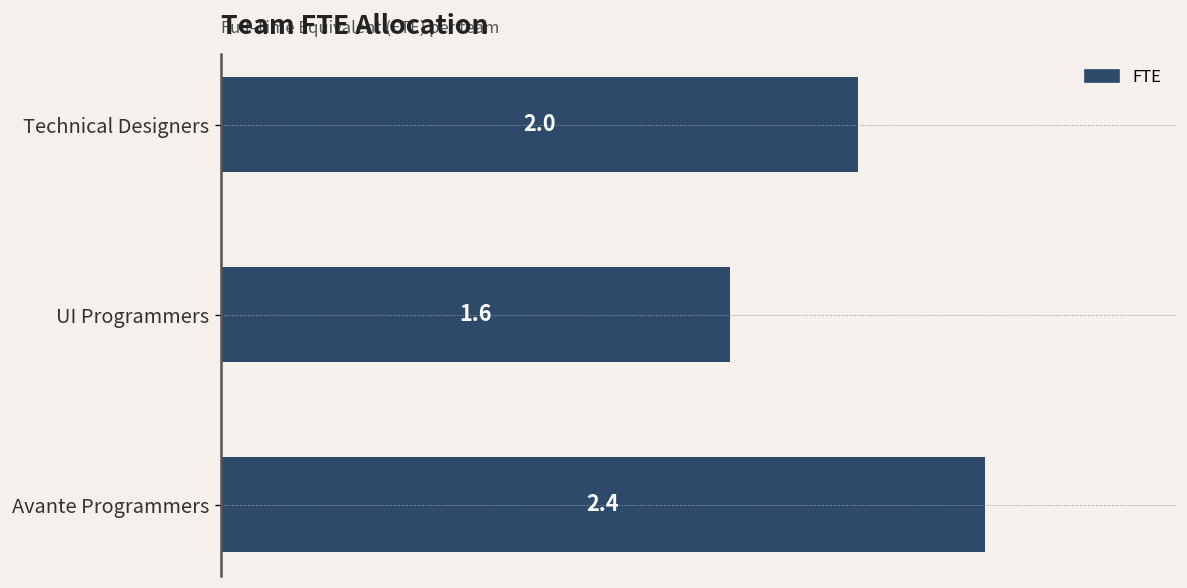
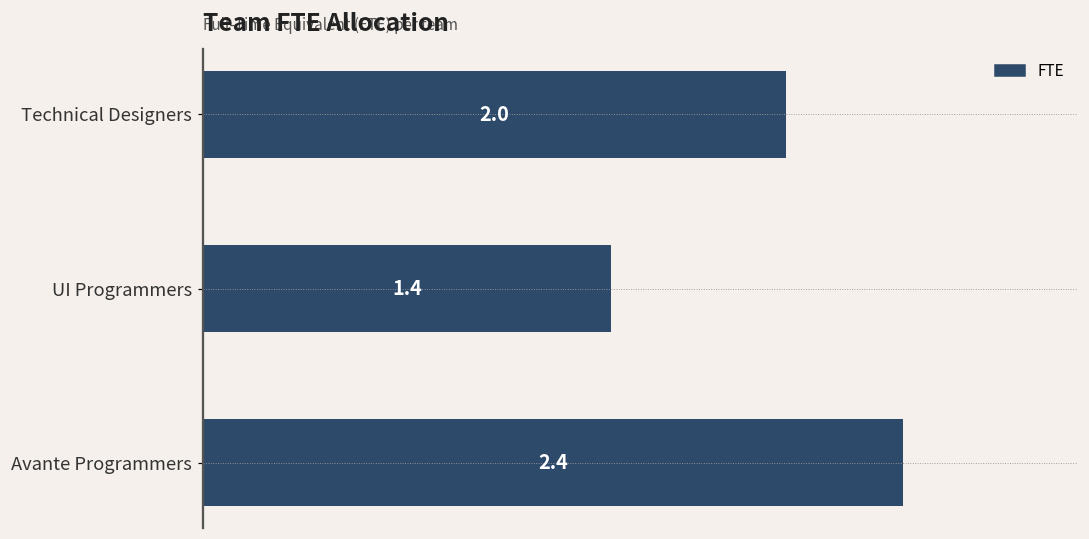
  {
    "Technical Designers": 2.0,
-   "UI Programmers": 1.6,
+   "UI Programmers": 1.4,
    "Avante Programmers": 2.4
  }
